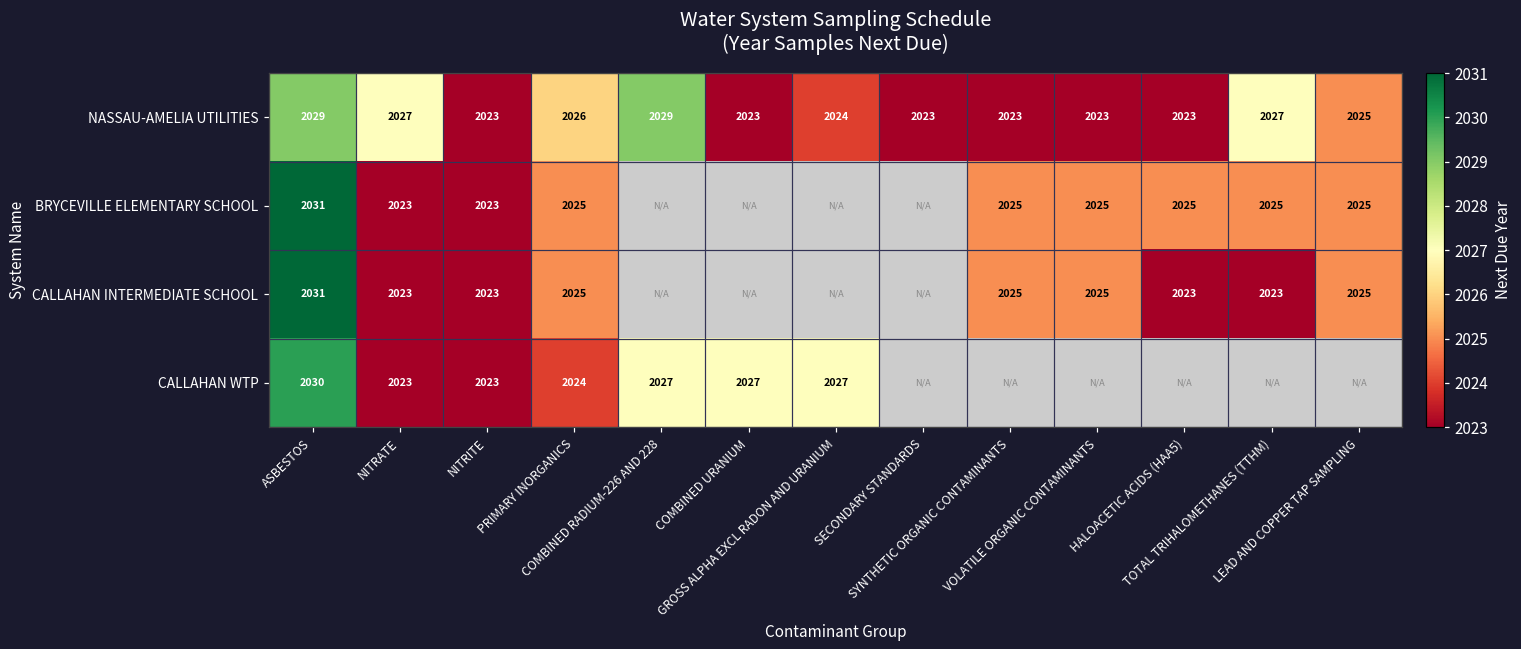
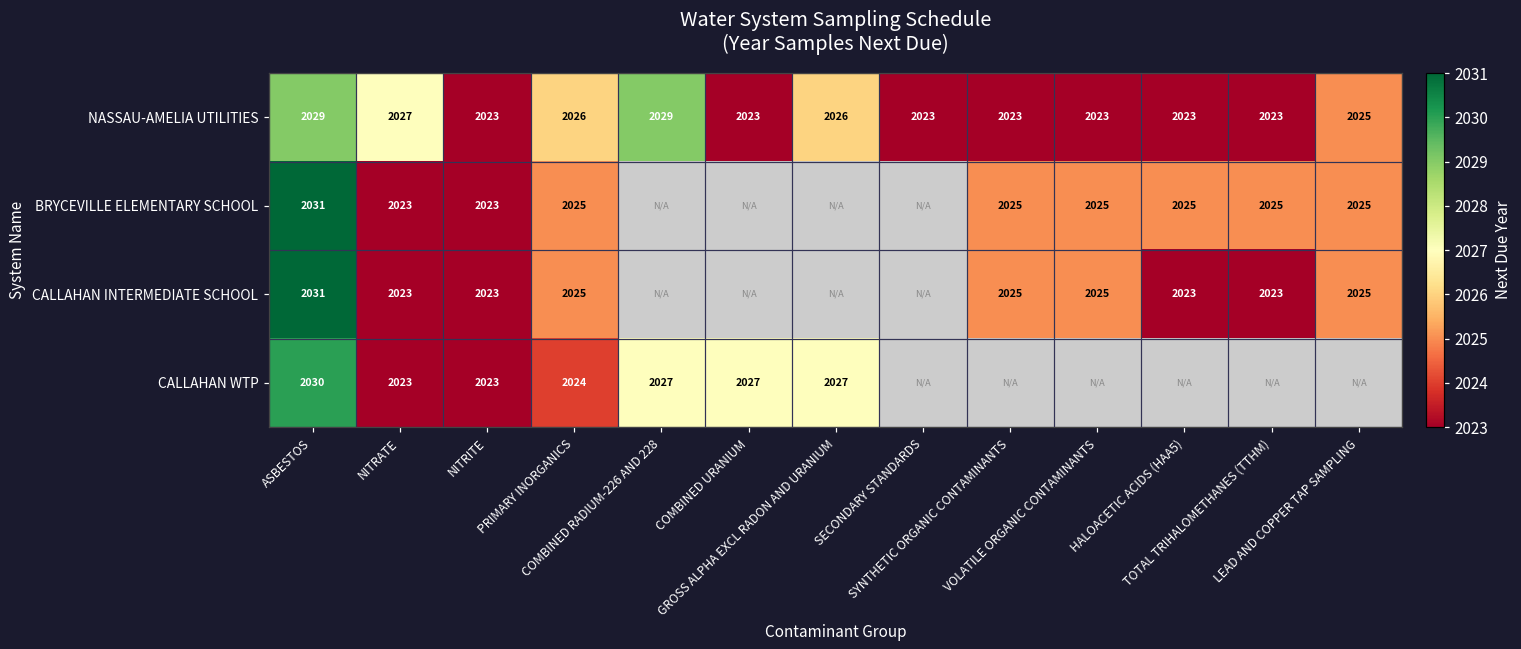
  {
    "NASSAU-AMELIA UTILITIES": {
      "ASBESTOS": 2029,
      "NITRATE": 2027,
      "NITRITE": 2023,
      "PRIMARY INORGANICS": 2026,
      "COMBINED RADIUM-226 AND 228": 2029,
      "COMBINED URANIUM": 2023,
-     "GROSS ALPHA EXCL RADON AND URANIUM": 2024,
+     "GROSS ALPHA EXCL RADON AND URANIUM": 2026,
      "SECONDARY STANDARDS": 2023,
      "SYNTHETIC ORGANIC CONTAMINANTS": 2023,
      "VOLATILE ORGANIC CONTAMINANTS": 2023,
      "HALOACETIC ACIDS (HAA5)": 2023,
-     "TOTAL TRIHALOMETHANES (TTHM)": 2027,
+     "TOTAL TRIHALOMETHANES (TTHM)": 2023,
      "LEAD AND COPPER TAP SAMPLING": 2025
    },
    "BRYCEVILLE ELEMENTARY SCHOOL": {
      "ASBESTOS": 2031,
      "NITRATE": 2023,
      "NITRITE": 2023,
      "PRIMARY INORGANICS": 2025,
      "SYNTHETIC ORGANIC CONTAMINANTS": 2025,
      "VOLATILE ORGANIC CONTAMINANTS": 2025,
      "HALOACETIC ACIDS (HAA5)": 2025,
      "TOTAL TRIHALOMETHANES (TTHM)": 2025,
      "LEAD AND COPPER TAP SAMPLING": 2025
    },
    "CALLAHAN INTERMEDIATE SCHOOL": {
      "ASBESTOS": 2031,
      "NITRATE": 2023,
      "NITRITE": 2023,
      "PRIMARY INORGANICS": 2025,
      "SYNTHETIC ORGANIC CONTAMINANTS": 2025,
      "VOLATILE ORGANIC CONTAMINANTS": 2025,
      "HALOACETIC ACIDS (HAA5)": 2023,
      "TOTAL TRIHALOMETHANES (TTHM)": 2023,
      "LEAD AND COPPER TAP SAMPLING": 2025
    },
    "CALLAHAN WTP": {
      "ASBESTOS": 2030,
      "NITRATE": 2023,
      "NITRITE": 2023,
      "PRIMARY INORGANICS": 2024,
      "COMBINED RADIUM-226 AND 228": 2027,
      "COMBINED URANIUM": 2027,
      "GROSS ALPHA EXCL RADON AND URANIUM": 2027
    }
  }
